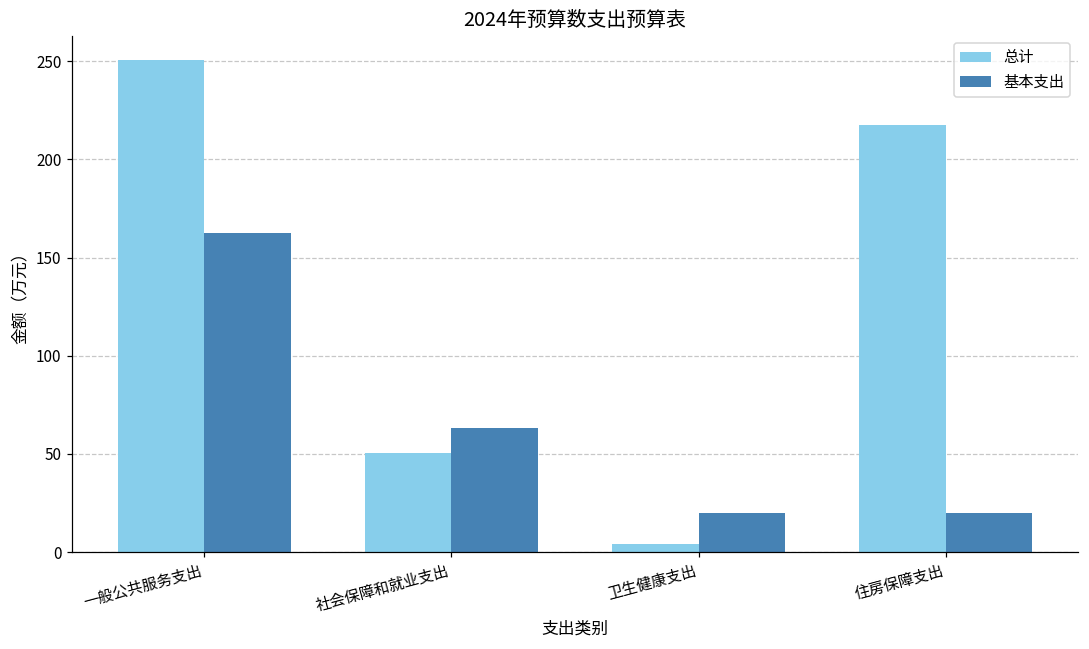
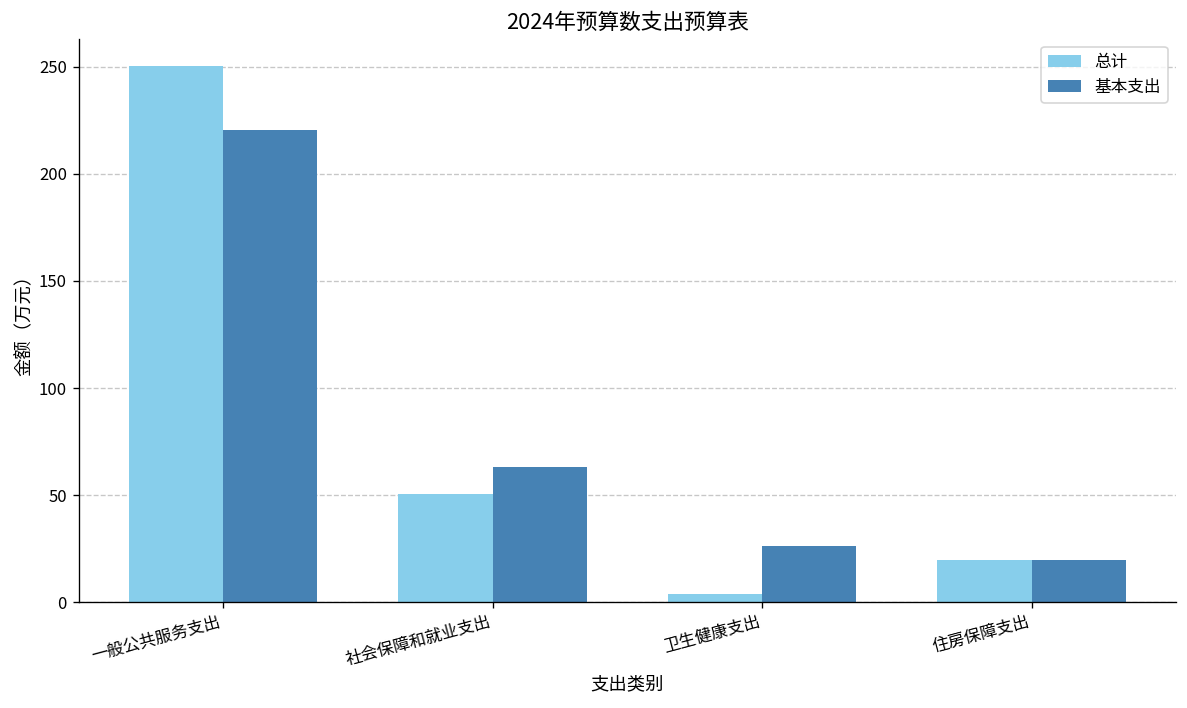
  {
    "总计": {
      "一般公共服务支出": 251,
      "社会保障和就业支出": 50,
      "卫生健康支出": 4,
-     "住房保障支出": 217
+     "住房保障支出": 20
    },
    "基本支出": {
-     "一般公共服务支出": 163,
+     "一般公共服务支出": 221,
      "社会保障和就业支出": 63,
-     "卫生健康支出": 20,
+     "卫生健康支出": 26,
      "住房保障支出": 20
    }
  }
